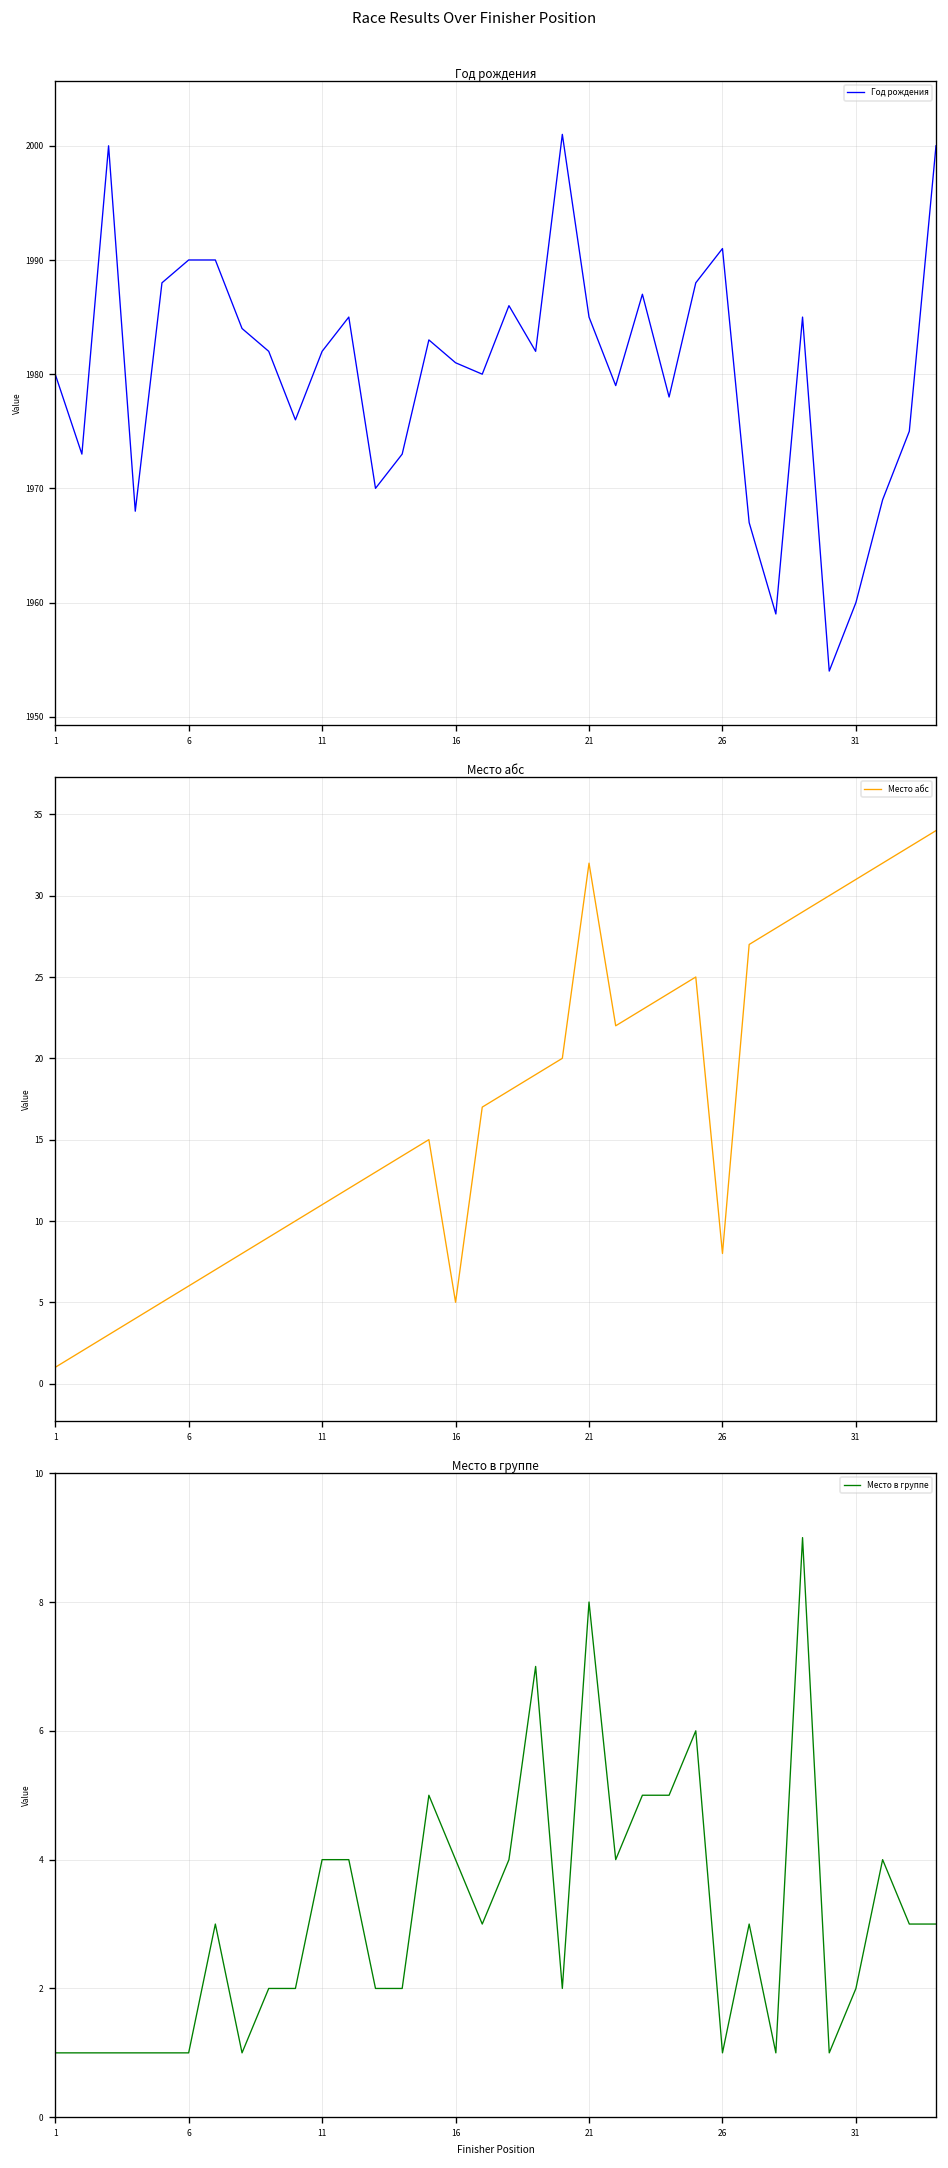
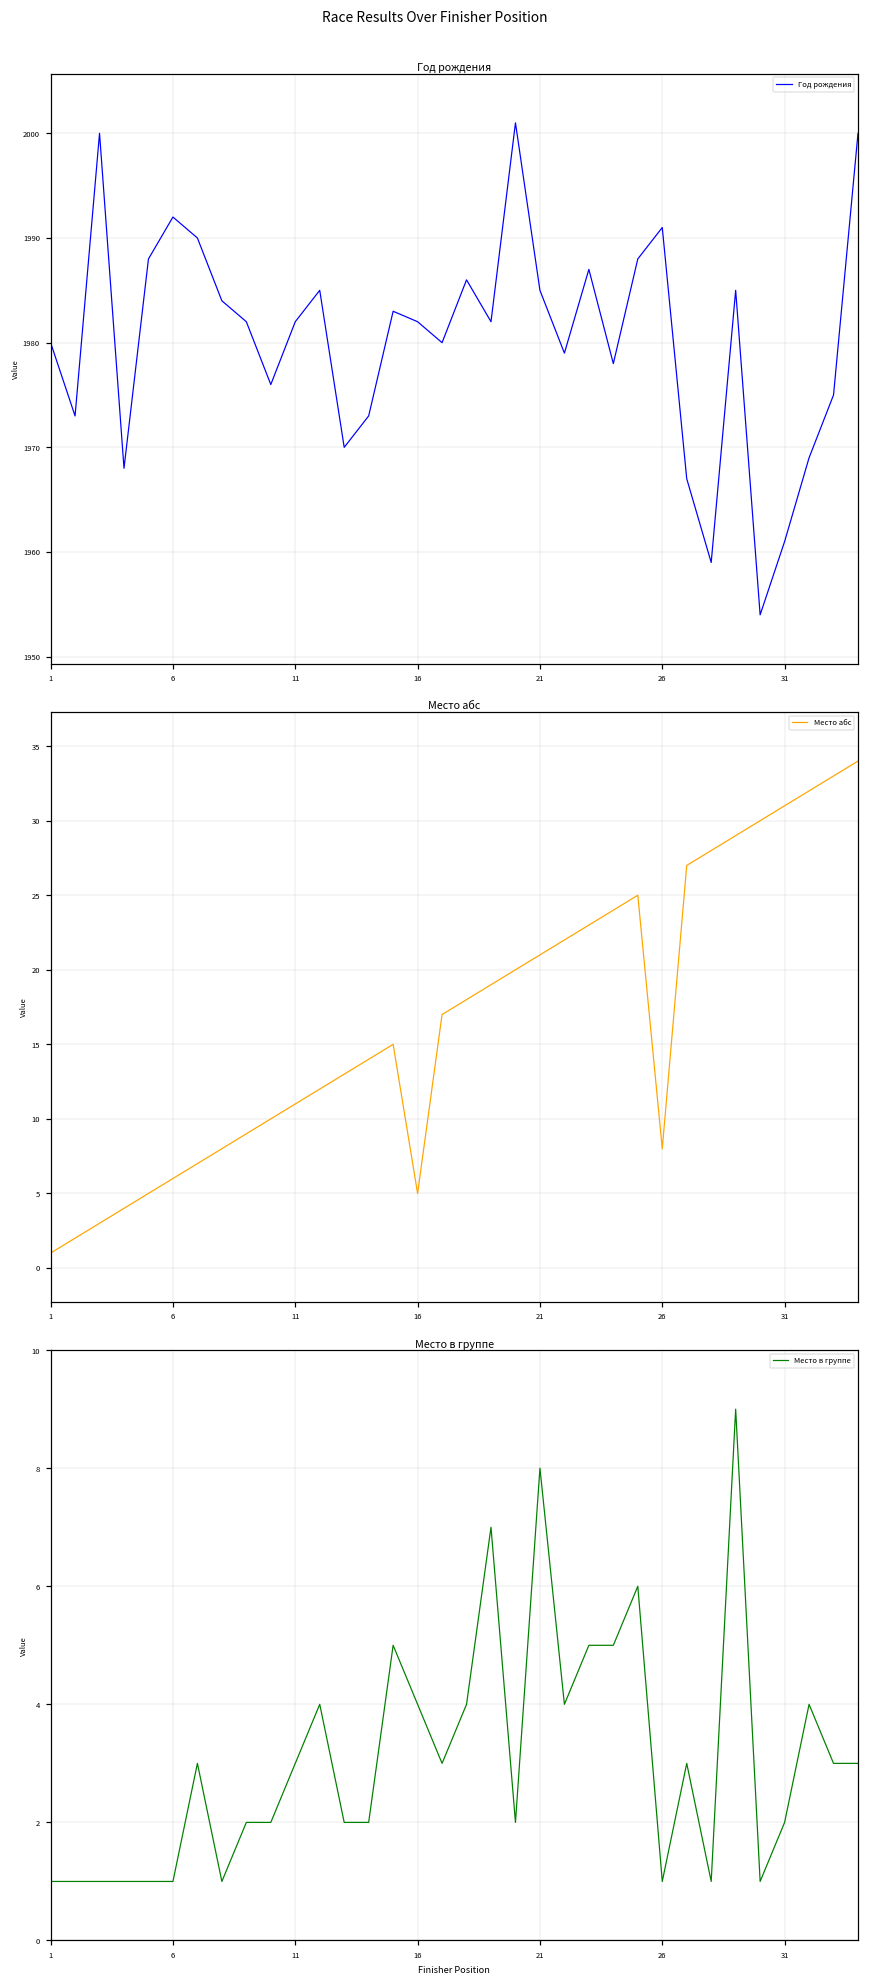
  {
    "Год рождения": {
      "1": 1980,
-     "6": 1990,
+     "6": 1992,
      "11": 1982,
-     "16": 1981,
+     "16": 1982,
      "21": 1985,
      "26": 1991,
-     "31": 1960
+     "31": 1961
    },
    "Место абс": {
      "1": 1,
      "6": 6,
      "11": 11,
      "16": 5,
-     "21": 32,
+     "21": 21,
      "26": 8,
      "31": 31
    },
    "Место в группе": {
      "1": 1,
      "6": 1,
-     "11": 4,
+     "11": 3,
      "16": 4,
      "21": 8,
      "26": 1,
      "31": 2
    }
  }
